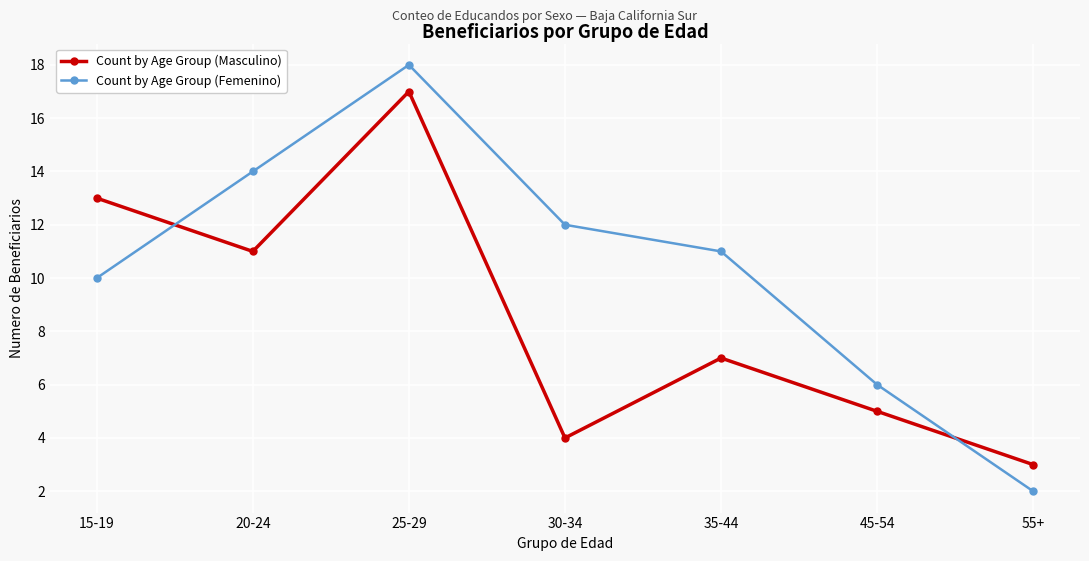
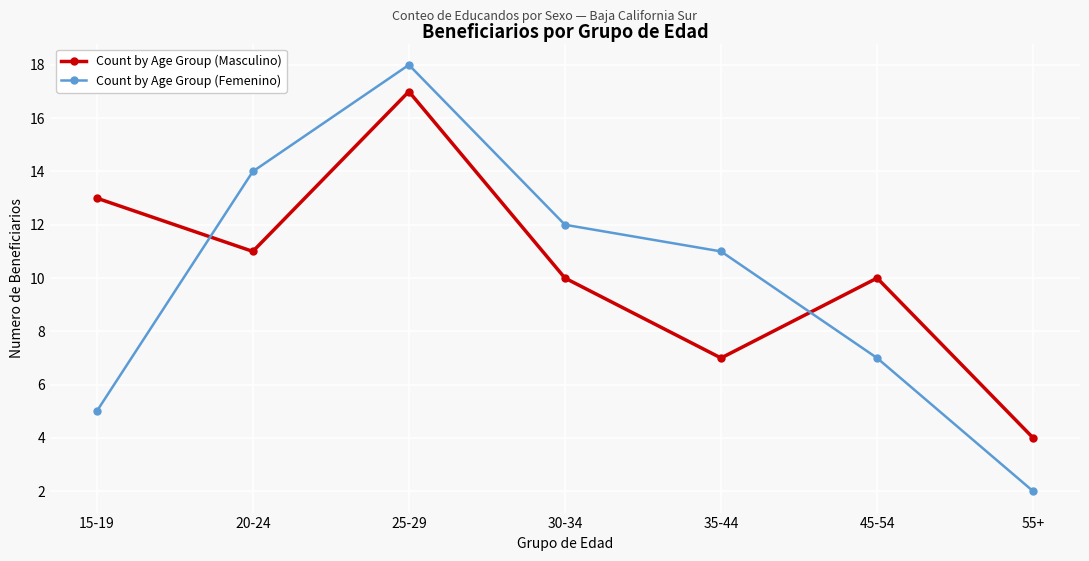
  {
    "Count by Age Group (Masculino)": {
      "15-19": 13,
      "20-24": 11,
      "25-29": 17,
-     "30-34": 4,
+     "30-34": 10,
      "35-44": 7,
-     "45-54": 5,
-     "55+": 3
+     "45-54": 10,
+     "55+": 4
    },
    "Count by Age Group (Femenino)": {
-     "15-19": 10,
+     "15-19": 5,
      "20-24": 14,
      "25-29": 18,
      "30-34": 12,
      "35-44": 11,
-     "45-54": 6,
+     "45-54": 7,
      "55+": 2
    }
  }
